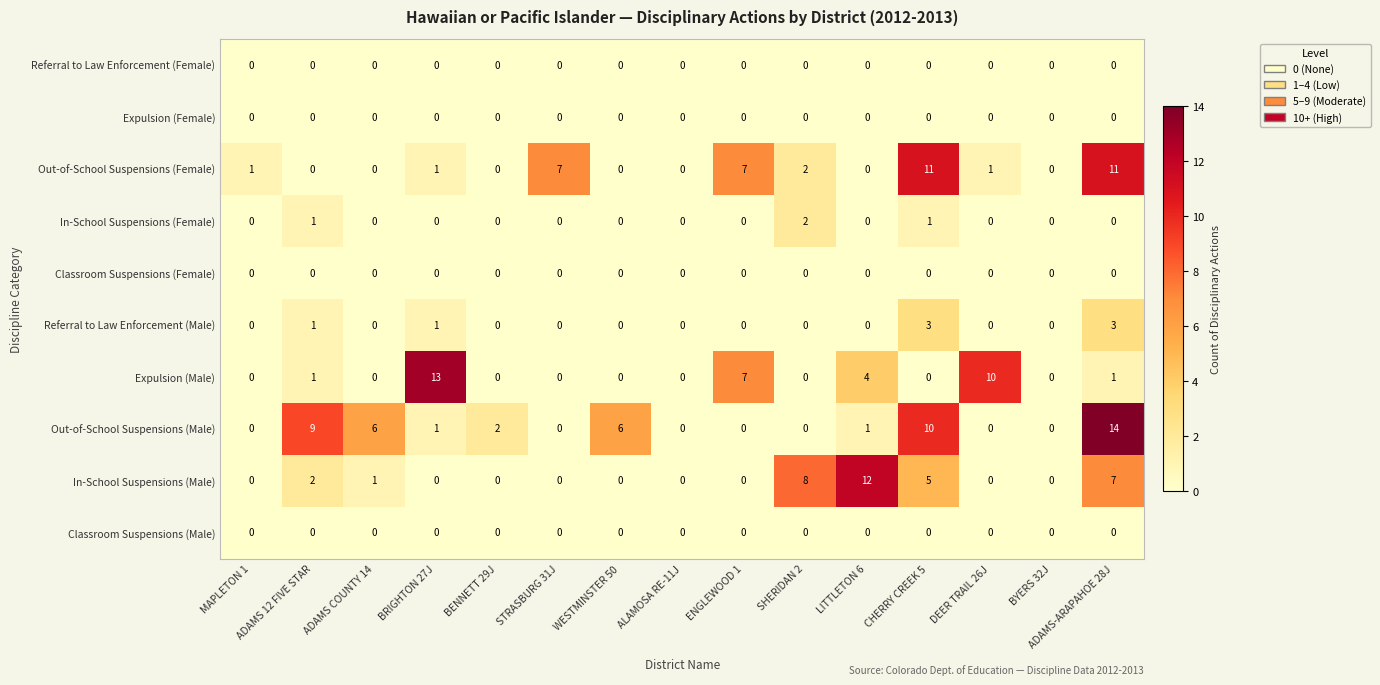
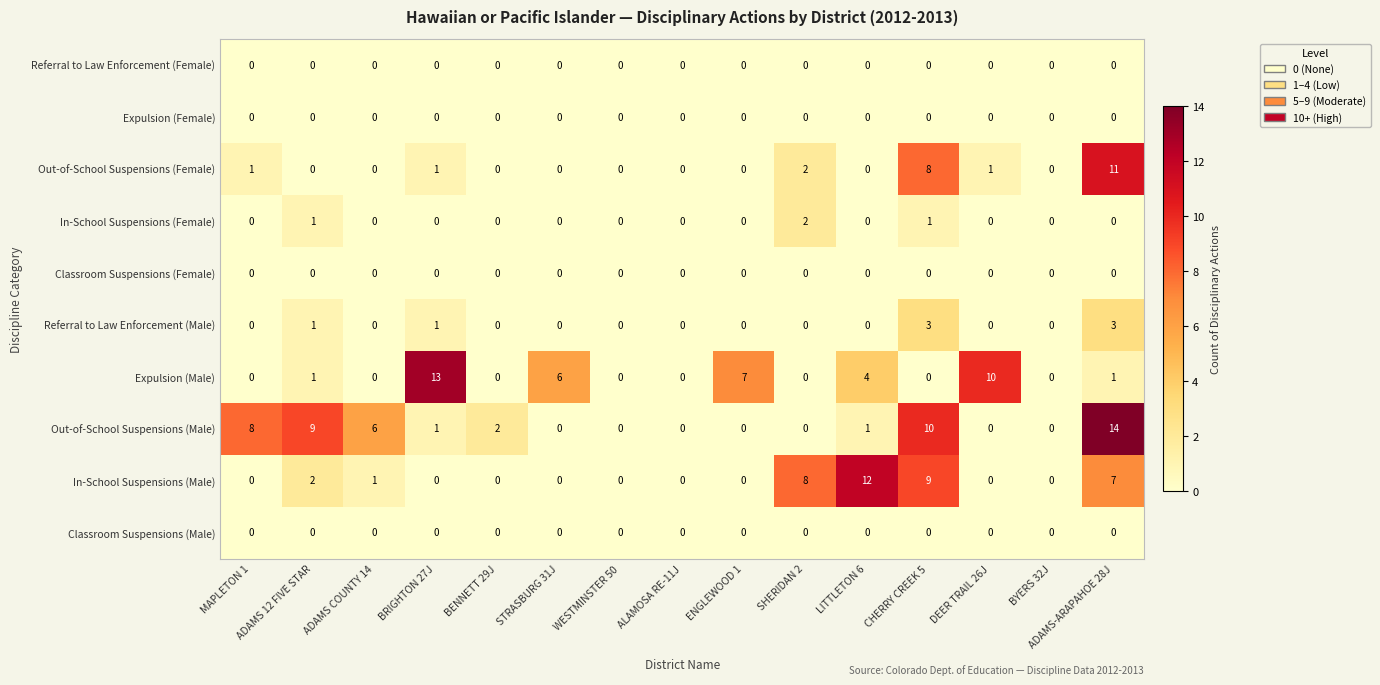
  {
    "Referral to Law Enforcement (Female)": {
      "MAPLETON 1": 0,
      "ADAMS 12 FIVE STAR": 0,
      "ADAMS COUNTY 14": 0,
      "BRIGHTON 27J": 0,
      "BENNETT 29J": 0,
      "STRASBURG 31J": 0,
      "WESTMINSTER 50": 0,
      "ALAMOSA RE-11J": 0,
      "ENGLEWOOD 1": 0,
      "SHERIDAN 2": 0,
      "LITTLETON 6": 0,
      "CHERRY CREEK 5": 0,
      "DEER TRAIL 26J": 0,
      "BYERS 32J": 0,
      "ADAMS-ARAPAHOE 28J": 0
    },
    "Expulsion (Female)": {
      "MAPLETON 1": 0,
      "ADAMS 12 FIVE STAR": 0,
      "ADAMS COUNTY 14": 0,
      "BRIGHTON 27J": 0,
      "BENNETT 29J": 0,
      "STRASBURG 31J": 0,
      "WESTMINSTER 50": 0,
      "ALAMOSA RE-11J": 0,
      "ENGLEWOOD 1": 0,
      "SHERIDAN 2": 0,
      "LITTLETON 6": 0,
      "CHERRY CREEK 5": 0,
      "DEER TRAIL 26J": 0,
      "BYERS 32J": 0,
      "ADAMS-ARAPAHOE 28J": 0
    },
    "Out-of-School Suspensions (Female)": {
      "MAPLETON 1": 1,
      "ADAMS 12 FIVE STAR": 0,
      "ADAMS COUNTY 14": 0,
      "BRIGHTON 27J": 1,
      "BENNETT 29J": 0,
-     "STRASBURG 31J": 7,
+     "STRASBURG 31J": 0,
      "WESTMINSTER 50": 0,
      "ALAMOSA RE-11J": 0,
-     "ENGLEWOOD 1": 7,
+     "ENGLEWOOD 1": 0,
      "SHERIDAN 2": 2,
      "LITTLETON 6": 0,
-     "CHERRY CREEK 5": 11,
+     "CHERRY CREEK 5": 8,
      "DEER TRAIL 26J": 1,
      "BYERS 32J": 0,
      "ADAMS-ARAPAHOE 28J": 11
    },
    "In-School Suspensions (Female)": {
      "MAPLETON 1": 0,
      "ADAMS 12 FIVE STAR": 1,
      "ADAMS COUNTY 14": 0,
      "BRIGHTON 27J": 0,
      "BENNETT 29J": 0,
      "STRASBURG 31J": 0,
      "WESTMINSTER 50": 0,
      "ALAMOSA RE-11J": 0,
      "ENGLEWOOD 1": 0,
      "SHERIDAN 2": 2,
      "LITTLETON 6": 0,
      "CHERRY CREEK 5": 1,
      "DEER TRAIL 26J": 0,
      "BYERS 32J": 0,
      "ADAMS-ARAPAHOE 28J": 0
    },
    "Classroom Suspensions (Female)": {
      "MAPLETON 1": 0,
      "ADAMS 12 FIVE STAR": 0,
      "ADAMS COUNTY 14": 0,
      "BRIGHTON 27J": 0,
      "BENNETT 29J": 0,
      "STRASBURG 31J": 0,
      "WESTMINSTER 50": 0,
      "ALAMOSA RE-11J": 0,
      "ENGLEWOOD 1": 0,
      "SHERIDAN 2": 0,
      "LITTLETON 6": 0,
      "CHERRY CREEK 5": 0,
      "DEER TRAIL 26J": 0,
      "BYERS 32J": 0,
      "ADAMS-ARAPAHOE 28J": 0
    },
    "Referral to Law Enforcement (Male)": {
      "MAPLETON 1": 0,
      "ADAMS 12 FIVE STAR": 1,
      "ADAMS COUNTY 14": 0,
      "BRIGHTON 27J": 1,
      "BENNETT 29J": 0,
      "STRASBURG 31J": 0,
      "WESTMINSTER 50": 0,
      "ALAMOSA RE-11J": 0,
      "ENGLEWOOD 1": 0,
      "SHERIDAN 2": 0,
      "LITTLETON 6": 0,
      "CHERRY CREEK 5": 3,
      "DEER TRAIL 26J": 0,
      "BYERS 32J": 0,
      "ADAMS-ARAPAHOE 28J": 3
    },
    "Expulsion (Male)": {
      "MAPLETON 1": 0,
      "ADAMS 12 FIVE STAR": 1,
      "ADAMS COUNTY 14": 0,
      "BRIGHTON 27J": 13,
      "BENNETT 29J": 0,
-     "STRASBURG 31J": 0,
+     "STRASBURG 31J": 6,
      "WESTMINSTER 50": 0,
      "ALAMOSA RE-11J": 0,
      "ENGLEWOOD 1": 7,
      "SHERIDAN 2": 0,
      "LITTLETON 6": 4,
      "CHERRY CREEK 5": 0,
      "DEER TRAIL 26J": 10,
      "BYERS 32J": 0,
      "ADAMS-ARAPAHOE 28J": 1
    },
    "Out-of-School Suspensions (Male)": {
-     "MAPLETON 1": 0,
+     "MAPLETON 1": 8,
      "ADAMS 12 FIVE STAR": 9,
      "ADAMS COUNTY 14": 6,
      "BRIGHTON 27J": 1,
      "BENNETT 29J": 2,
      "STRASBURG 31J": 0,
-     "WESTMINSTER 50": 6,
+     "WESTMINSTER 50": 0,
      "ALAMOSA RE-11J": 0,
      "ENGLEWOOD 1": 0,
      "SHERIDAN 2": 0,
      "LITTLETON 6": 1,
      "CHERRY CREEK 5": 10,
      "DEER TRAIL 26J": 0,
      "BYERS 32J": 0,
      "ADAMS-ARAPAHOE 28J": 14
    },
    "In-School Suspensions (Male)": {
      "MAPLETON 1": 0,
      "ADAMS 12 FIVE STAR": 2,
      "ADAMS COUNTY 14": 1,
      "BRIGHTON 27J": 0,
      "BENNETT 29J": 0,
      "STRASBURG 31J": 0,
      "WESTMINSTER 50": 0,
      "ALAMOSA RE-11J": 0,
      "ENGLEWOOD 1": 0,
      "SHERIDAN 2": 8,
      "LITTLETON 6": 12,
-     "CHERRY CREEK 5": 5,
+     "CHERRY CREEK 5": 9,
      "DEER TRAIL 26J": 0,
      "BYERS 32J": 0,
      "ADAMS-ARAPAHOE 28J": 7
    },
    "Classroom Suspensions (Male)": {
      "MAPLETON 1": 0,
      "ADAMS 12 FIVE STAR": 0,
      "ADAMS COUNTY 14": 0,
      "BRIGHTON 27J": 0,
      "BENNETT 29J": 0,
      "STRASBURG 31J": 0,
      "WESTMINSTER 50": 0,
      "ALAMOSA RE-11J": 0,
      "ENGLEWOOD 1": 0,
      "SHERIDAN 2": 0,
      "LITTLETON 6": 0,
      "CHERRY CREEK 5": 0,
      "DEER TRAIL 26J": 0,
      "BYERS 32J": 0,
      "ADAMS-ARAPAHOE 28J": 0
    }
  }
